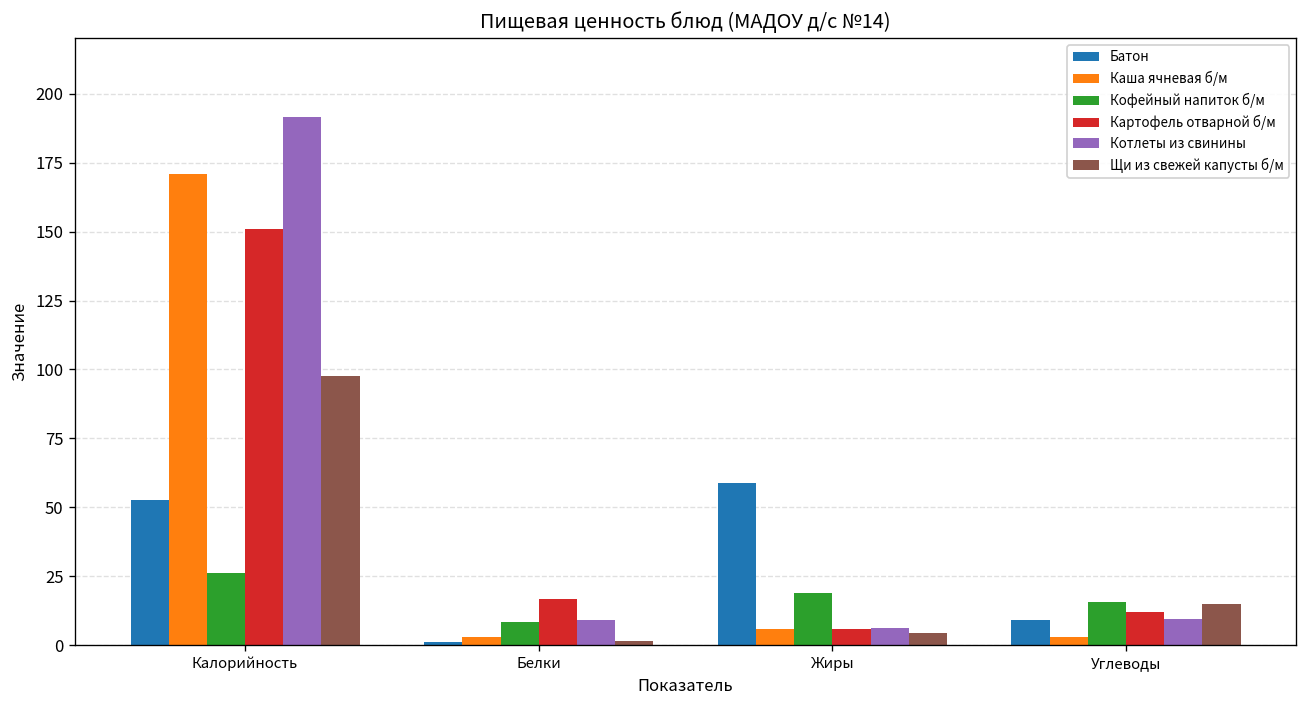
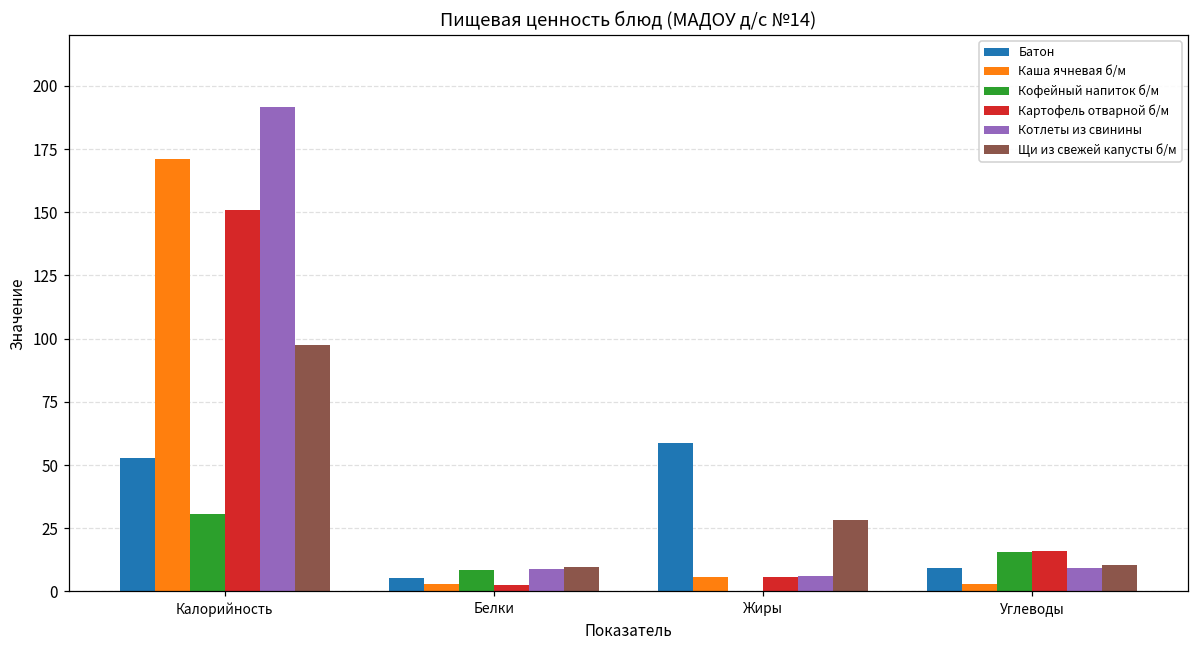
  {
    "Батон": {
      "Калорийность": 53,
-     "Белки": 1,
+     "Белки": 5,
      "Жиры": 59,
      "Углеводы": 9
    },
    "Каша ячневая б/м": {
      "Калорийность": 171,
      "Белки": 3,
      "Жиры": 6,
      "Углеводы": 3
    },
    "Кофейный напиток б/м": {
-     "Калорийность": 26,
+     "Калорийность": 31,
      "Белки": 8,
-     "Жиры": 19,
+     "Жиры": 0,
      "Углеводы": 16
    },
    "Картофель отварной б/м": {
      "Калорийность": 151,
-     "Белки": 17,
+     "Белки": 3,
      "Жиры": 6,
-     "Углеводы": 12
+     "Углеводы": 16
    },
    "Котлеты из свинины": {
      "Калорийность": 192,
      "Белки": 9,
      "Жиры": 6,
      "Углеводы": 9
    },
    "Щи из свежей капусты б/м": {
      "Калорийность": 98,
-     "Белки": 2,
-     "Жиры": 4,
-     "Углеводы": 15
+     "Белки": 10,
+     "Жиры": 28,
+     "Углеводы": 10
    }
  }
